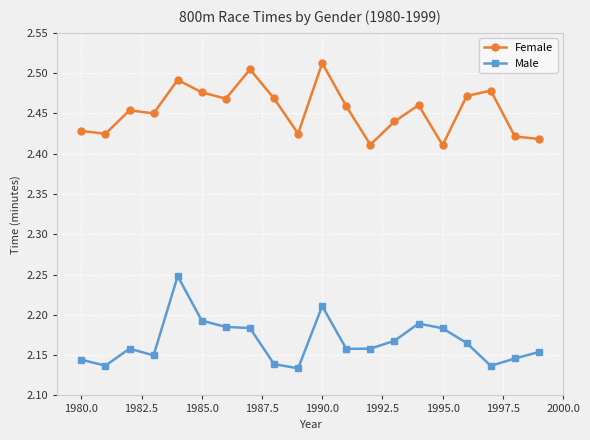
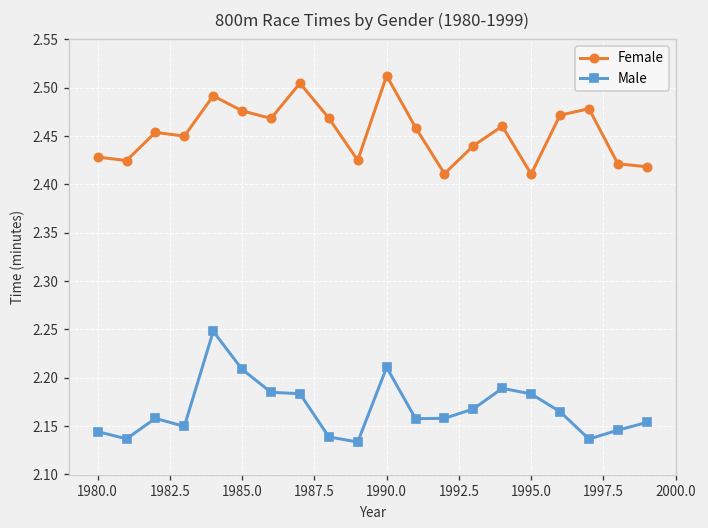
  {
    "Female": {
      "1980.0": 2.43,
      "1985.0": 2.48,
      "1990.0": 2.51,
      "1995.0": 2.41
    },
    "Male": {
      "1980.0": 2.14,
-     "1985.0": 2.19,
+     "1985.0": 2.21,
      "1990.0": 2.21,
      "1995.0": 2.18
    }
  }
